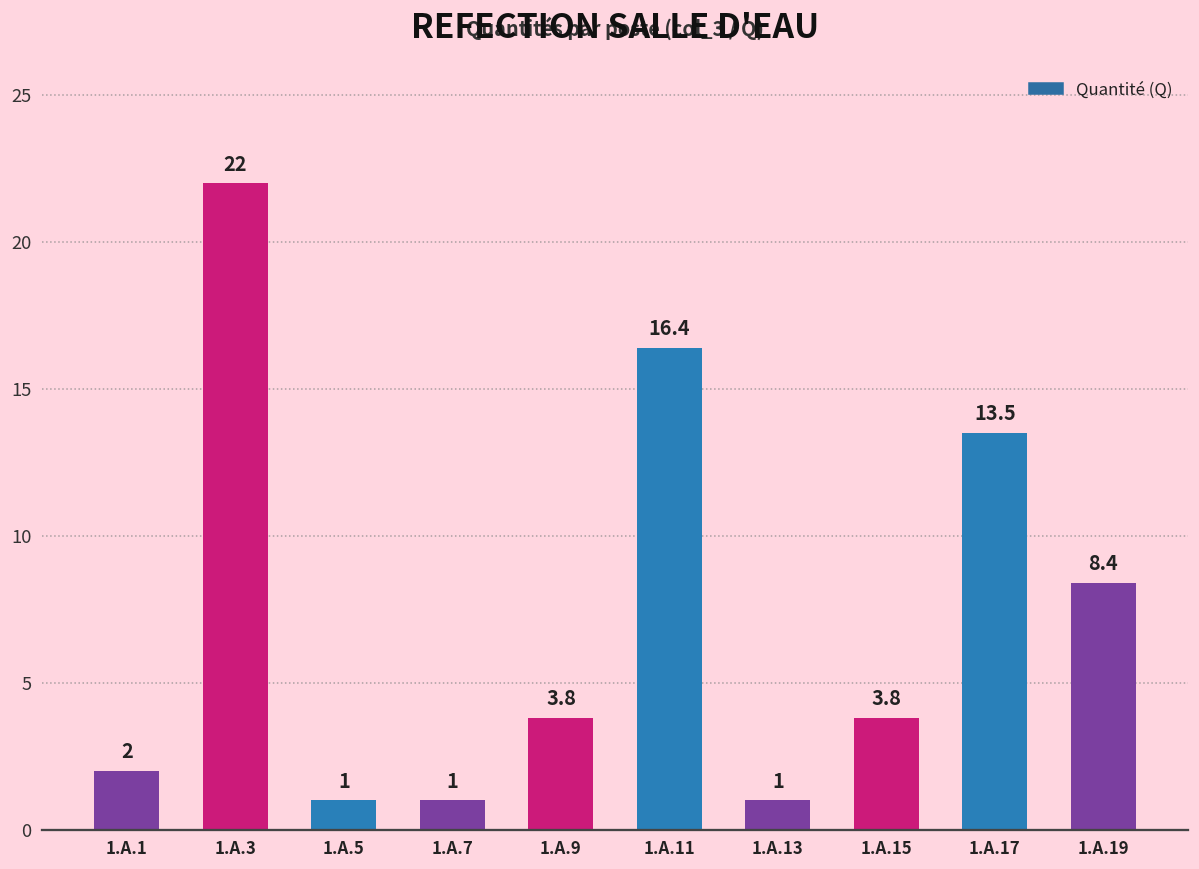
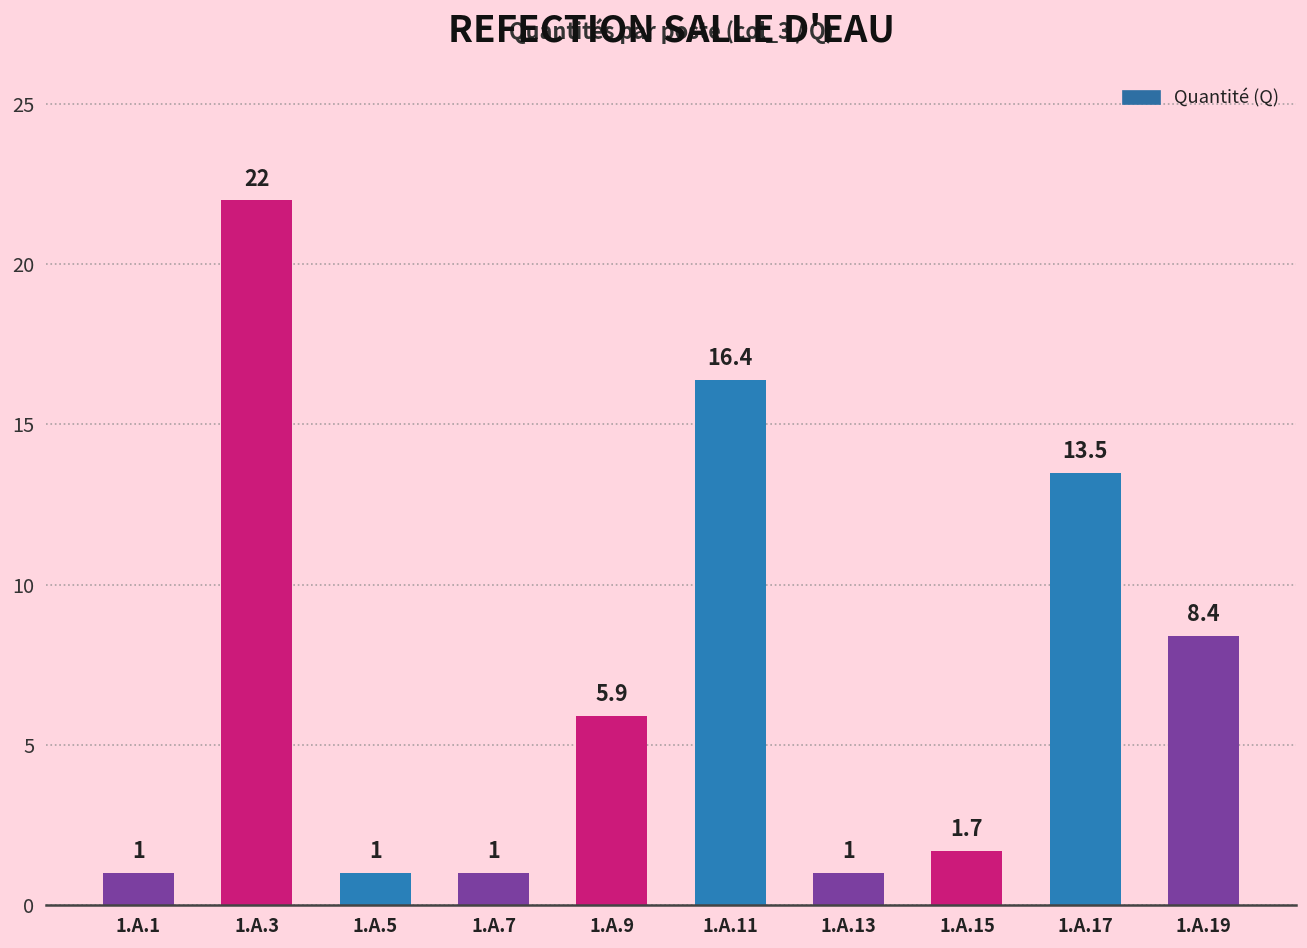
  {
-   "1.A.1": 2,
+   "1.A.1": 1,
    "1.A.3": 22,
    "1.A.5": 1,
    "1.A.7": 1,
-   "1.A.9": 3.8,
+   "1.A.9": 5.9,
    "1.A.11": 16.4,
    "1.A.13": 1,
-   "1.A.15": 3.8,
+   "1.A.15": 1.7,
    "1.A.17": 13.5,
    "1.A.19": 8.4
  }
